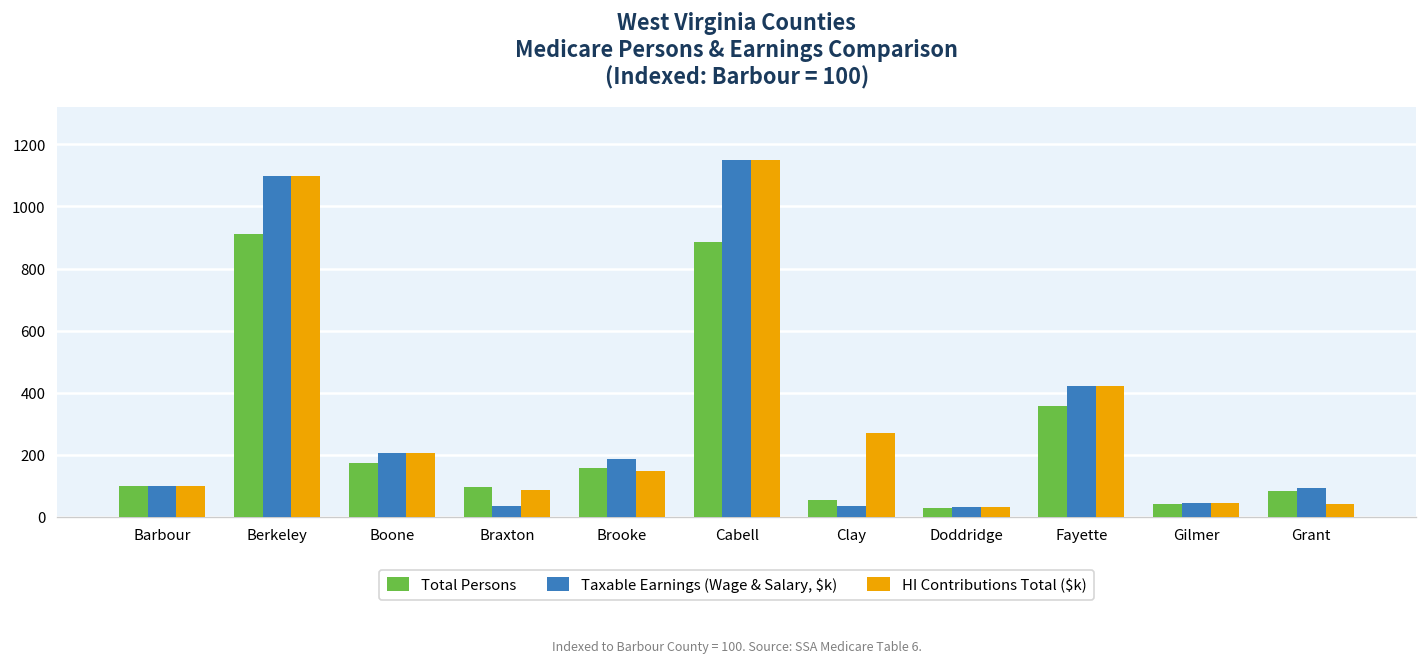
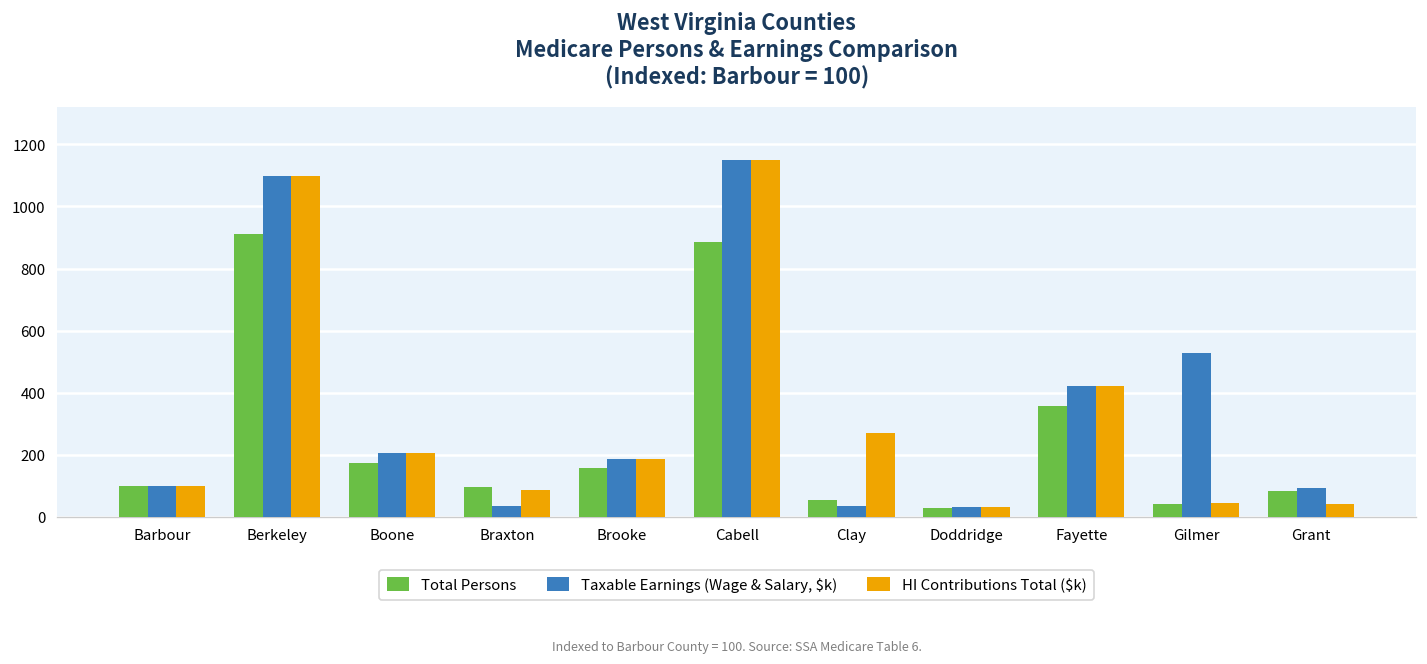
  {
    "Total Persons": {
      "Barbour": 100,
      "Berkeley": 910,
      "Boone": 170,
      "Braxton": 100,
      "Brooke": 160,
      "Cabell": 880,
      "Clay": 60,
      "Doddridge": 30,
      "Fayette": 360,
      "Gilmer": 40,
      "Grant": 80
    },
    "Taxable Earnings (Wage & Salary, $k)": {
      "Barbour": 100,
      "Berkeley": 1100,
      "Boone": 210,
      "Braxton": 40,
      "Brooke": 190,
      "Cabell": 1150,
      "Clay": 40,
      "Doddridge": 30,
      "Fayette": 420,
-     "Gilmer": 40,
+     "Gilmer": 530,
      "Grant": 90
    },
    "HI Contributions Total ($k)": {
      "Barbour": 100,
      "Berkeley": 1100,
      "Boone": 210,
      "Braxton": 90,
-     "Brooke": 150,
+     "Brooke": 190,
      "Cabell": 1150,
      "Clay": 270,
      "Doddridge": 30,
      "Fayette": 420,
      "Gilmer": 40,
      "Grant": 40
    }
  }
